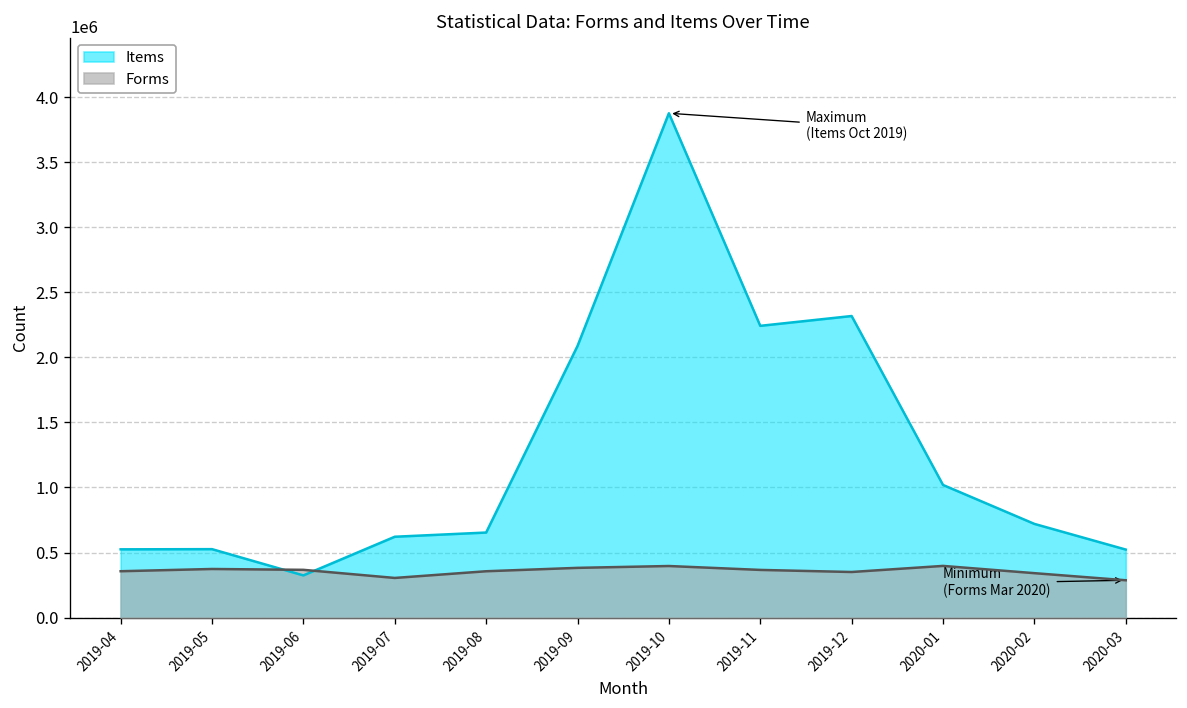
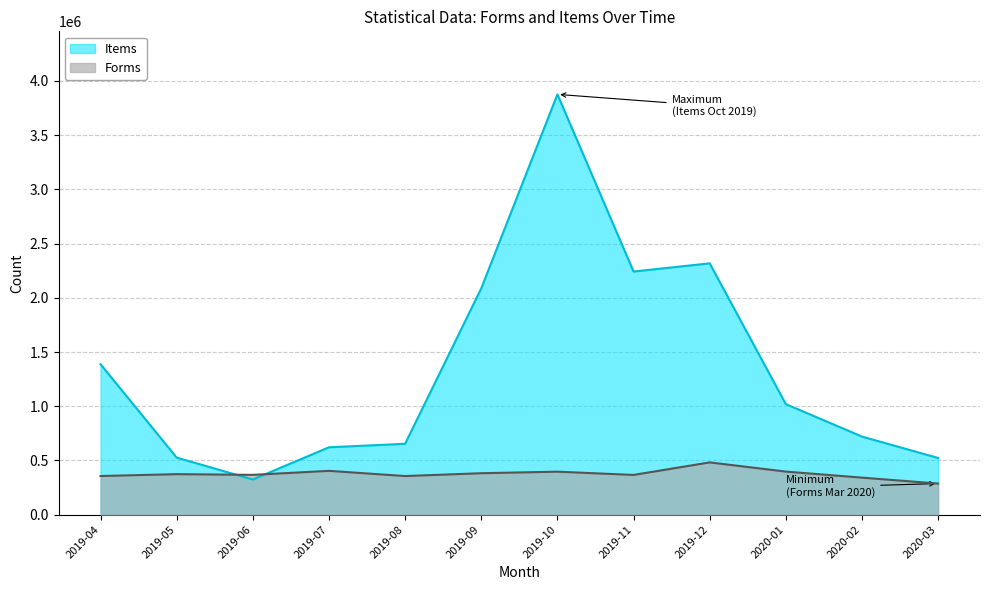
  {
    "Items": {
-     "2019-04": 520000,
+     "2019-04": 1390000,
      "2019-05": 530000,
      "2019-06": 320000,
      "2019-07": 620000,
      "2019-08": 650000,
      "2019-09": 2090000,
      "2019-11": 2240000,
      "2019-12": 2320000,
      "2020-01": 1020000,
      "2020-02": 720000,
      "2020-03": 520000
    },
    "Forms": {
      "2019-04": 360000,
      "2019-05": 370000,
      "2019-06": 370000,
-     "2019-07": 300000,
+     "2019-07": 400000,
      "2019-08": 360000,
      "2019-09": 380000,
      "2019-10": 400000,
      "2019-11": 370000,
-     "2019-12": 350000,
+     "2019-12": 480000,
      "2020-01": 400000,
      "2020-03": 290000
    }
  }
